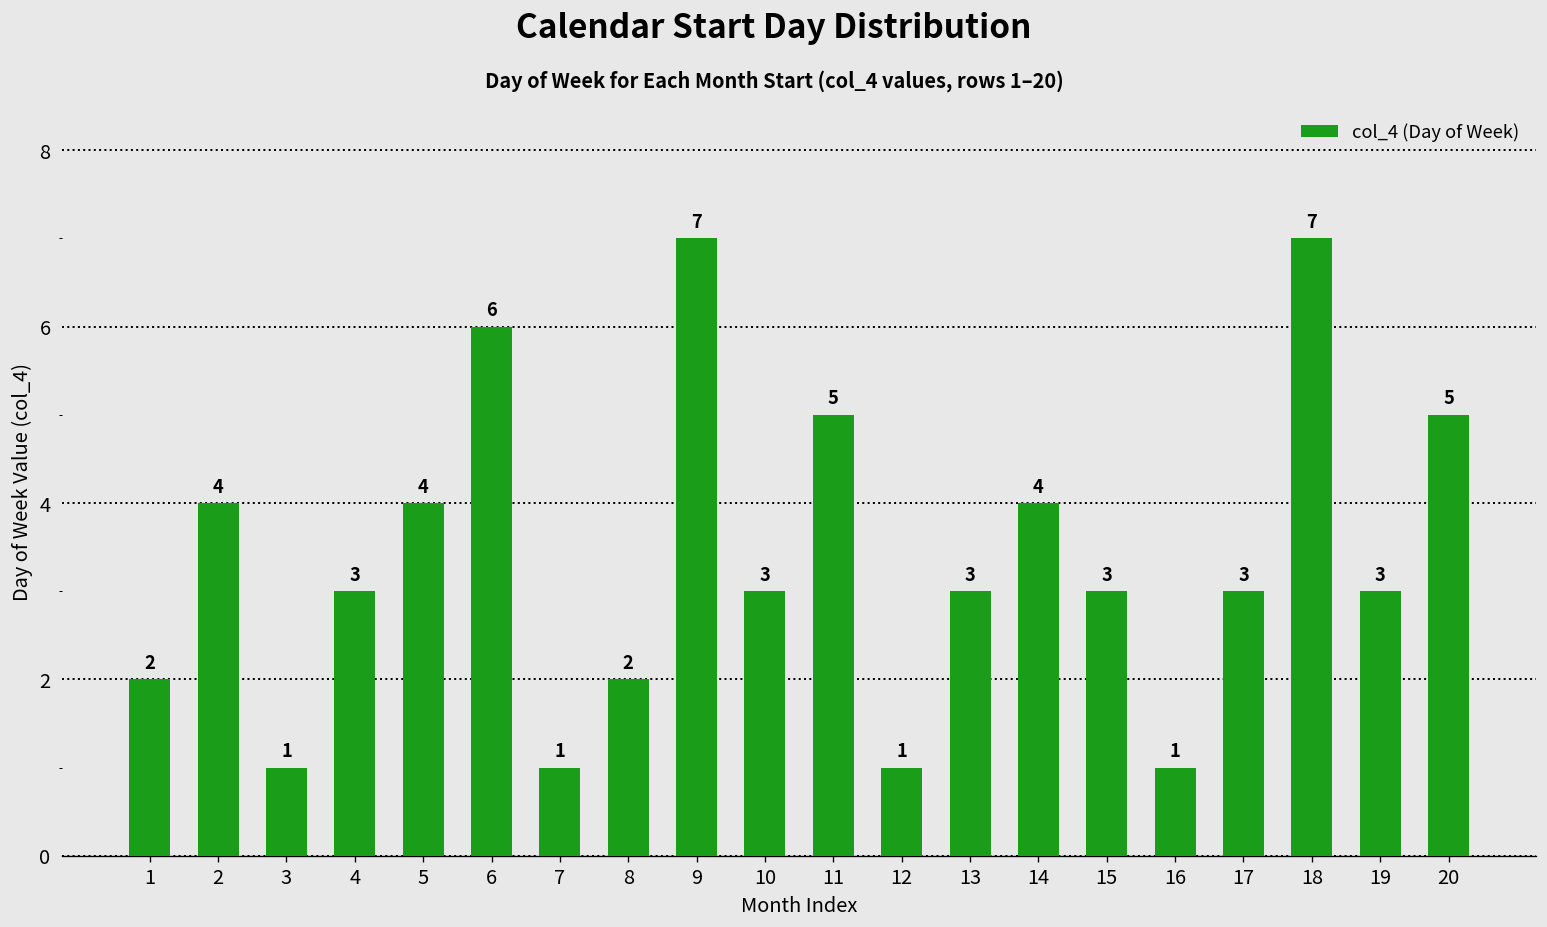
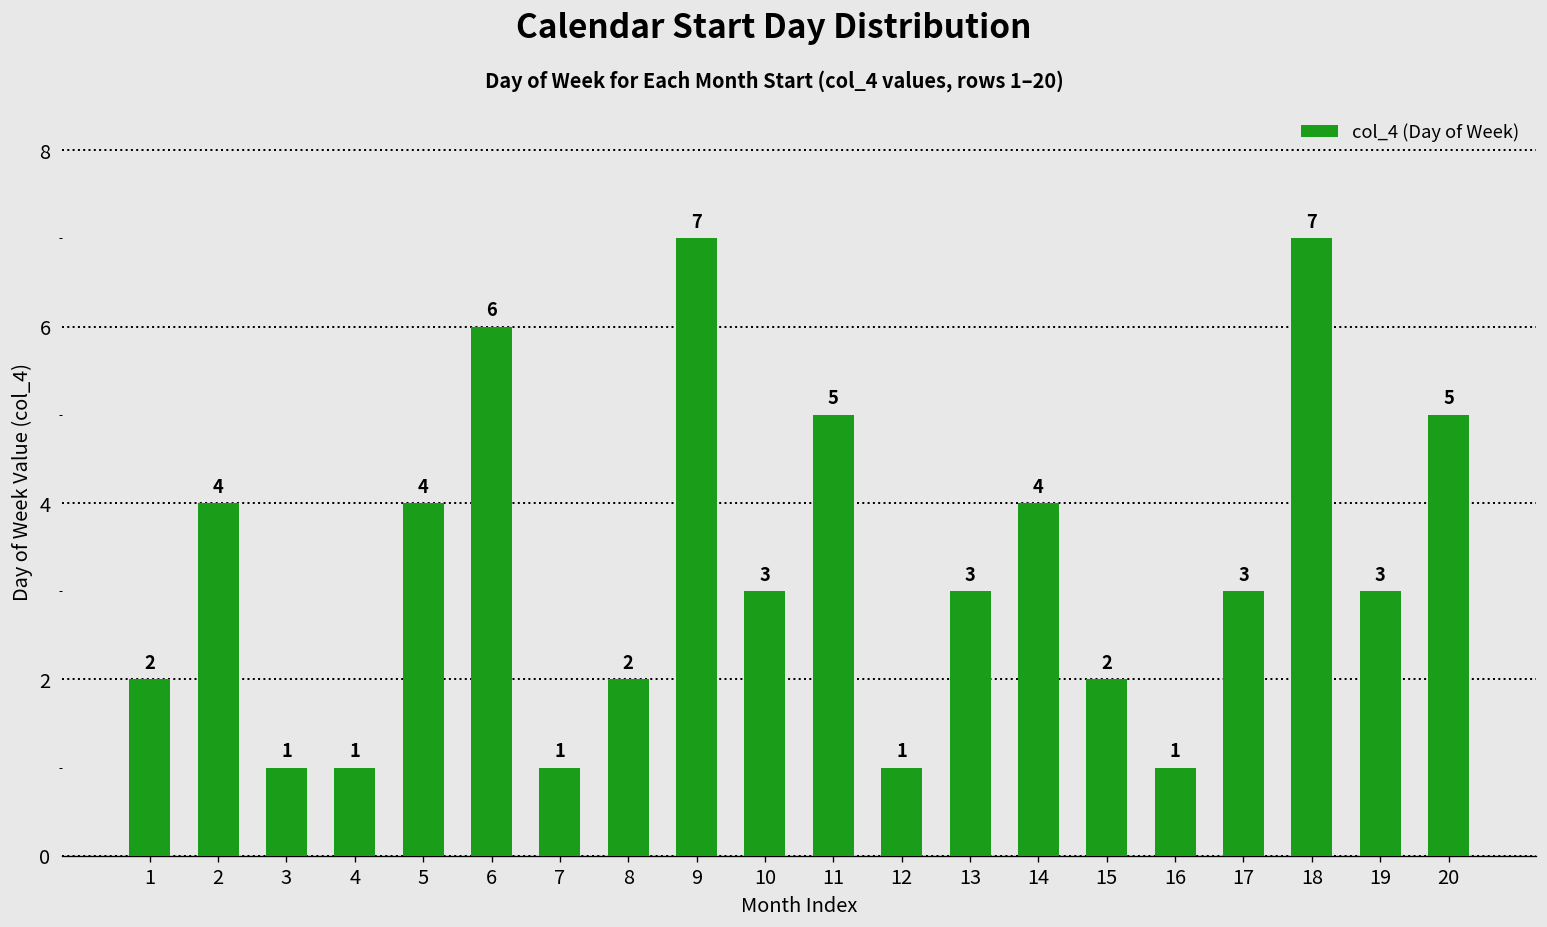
  {
    "1": 2,
    "2": 4,
    "3": 1,
-   "4": 3,
+   "4": 1,
    "5": 4,
    "6": 6,
    "7": 1,
    "8": 2,
    "9": 7,
    "10": 3,
    "11": 5,
    "12": 1,
    "13": 3,
    "14": 4,
-   "15": 3,
+   "15": 2,
    "16": 1,
    "17": 3,
    "18": 7,
    "19": 3,
    "20": 5
  }
